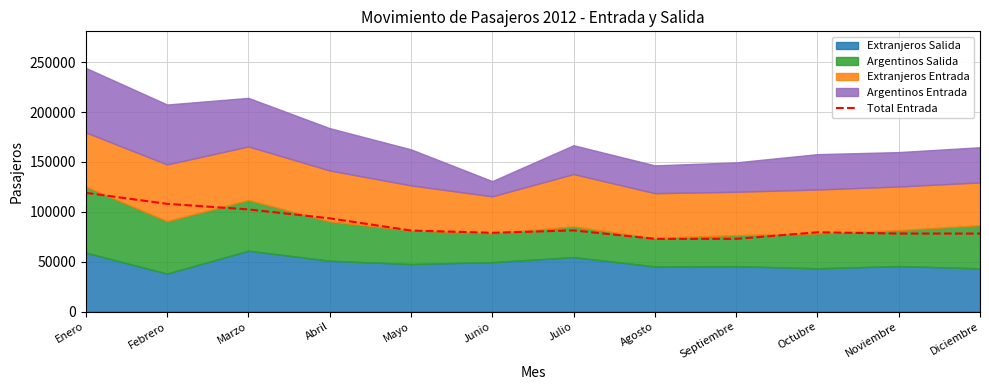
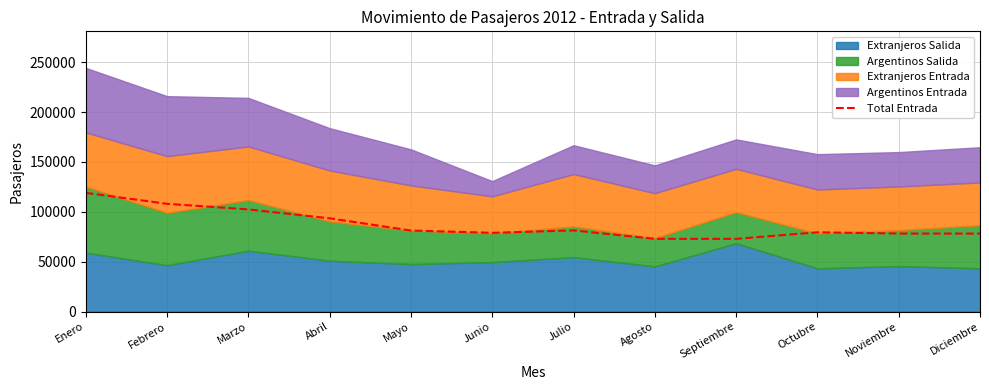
  {
    "Total Entrada": {
      "Enero": 120000,
      "Febrero": 110000,
      "Marzo": 100000,
      "Abril": 90000,
      "Julio": 80000,
      "Septiembre": 70000,
      "Noviembre": 80000,
      "Diciembre": 80000
    },
    "Extranjeros Salida": {
      "Enero": 60000,
-     "Febrero": 40000,
+     "Febrero": 50000,
      "Marzo": 60000,
      "Abril": 50000,
      "Mayo": 50000,
      "Junio": 50000,
      "Julio": 50000,
      "Agosto": 50000,
-     "Septiembre": 50000,
+     "Septiembre": 70000,
      "Octubre": 40000,
      "Noviembre": 50000,
      "Diciembre": 40000
    },
    "Argentinos Salida": {
      "Enero": 70000,
      "Febrero": 50000,
      "Marzo": 50000,
      "Abril": 40000,
      "Julio": 30000,
      "Septiembre": 30000,
      "Noviembre": 40000,
      "Diciembre": 40000
    },
    "Extranjeros Entrada": {
      "Enero": 50000,
      "Febrero": 60000,
      "Marzo": 50000,
      "Abril": 50000,
      "Mayo": 50000,
      "Junio": 40000,
      "Julio": 50000,
      "Agosto": 50000,
      "Septiembre": 40000,
      "Octubre": 40000,
      "Noviembre": 40000,
      "Diciembre": 40000
    },
    "Argentinos Entrada": {
      "Enero": 60000,
      "Febrero": 60000,
      "Marzo": 50000,
      "Abril": 40000,
      "Mayo": 40000,
      "Junio": 20000,
      "Julio": 30000,
      "Agosto": 30000,
      "Septiembre": 30000,
      "Octubre": 40000,
      "Noviembre": 30000,
      "Diciembre": 40000
    }
  }
